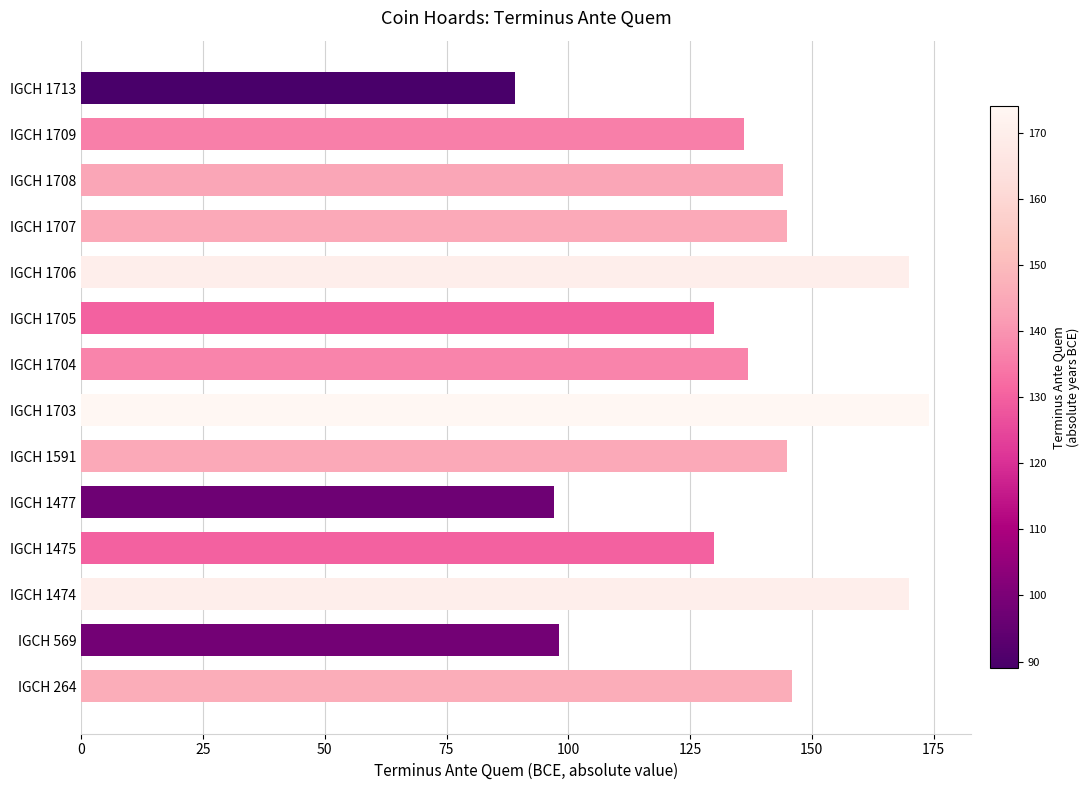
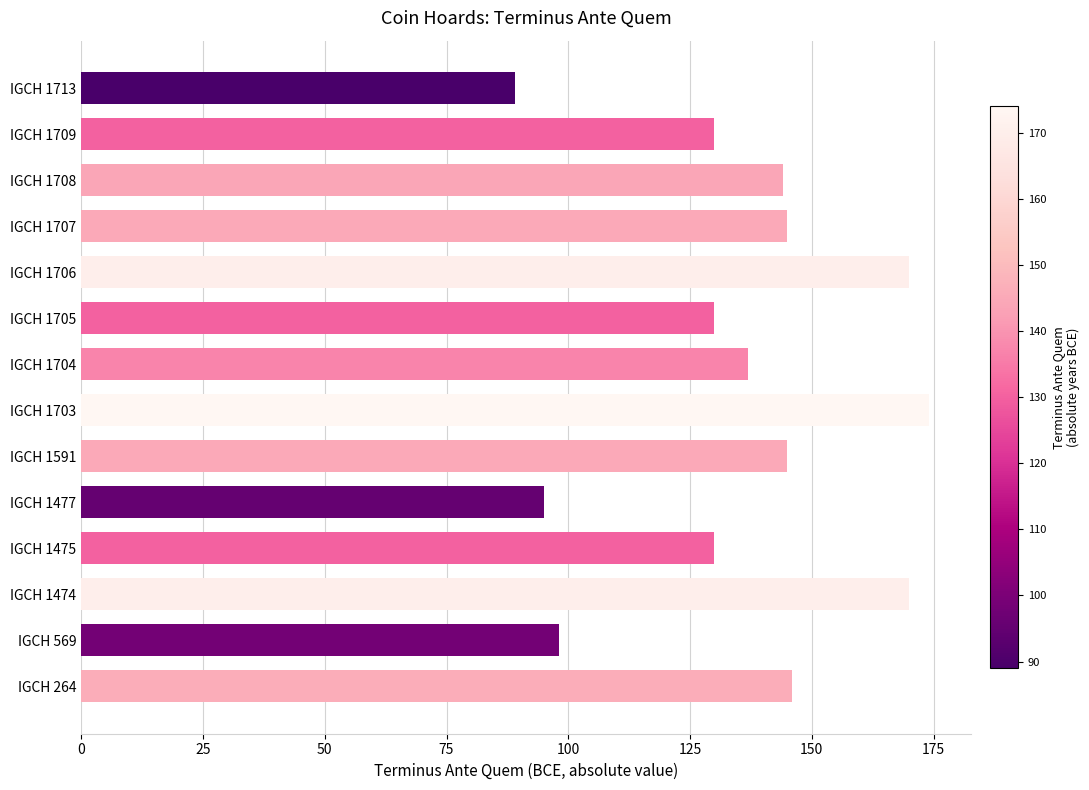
  {
    "IGCH 1713": 89,
-   "IGCH 1709": 136,
+   "IGCH 1709": 130,
    "IGCH 1708": 144,
    "IGCH 1707": 145,
    "IGCH 1706": 170,
    "IGCH 1705": 130,
    "IGCH 1704": 137,
    "IGCH 1703": 174,
    "IGCH 1591": 145,
-   "IGCH 1477": 97,
+   "IGCH 1477": 95,
    "IGCH 1475": 130,
    "IGCH 1474": 170,
    "IGCH 569": 98,
    "IGCH 264": 146
  }
